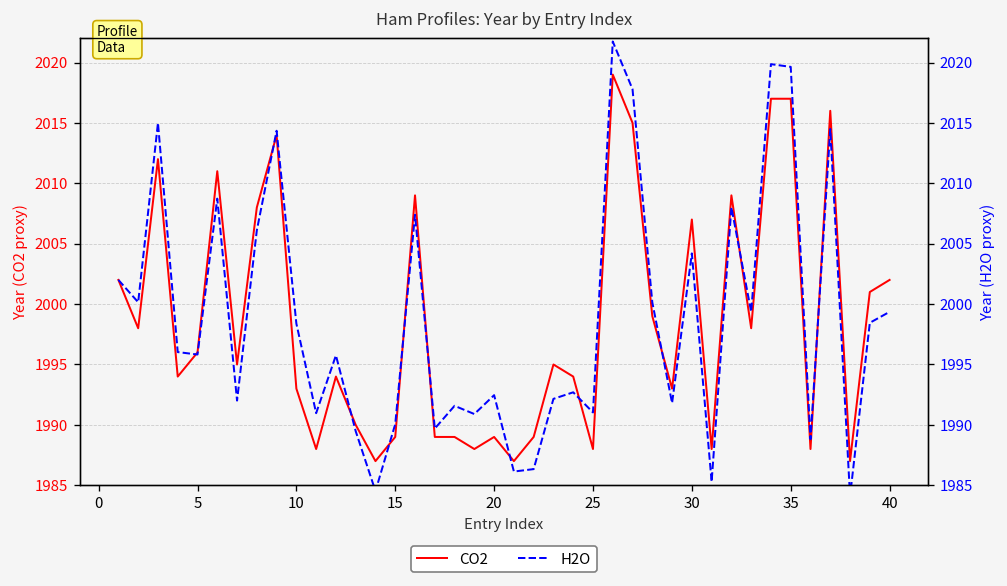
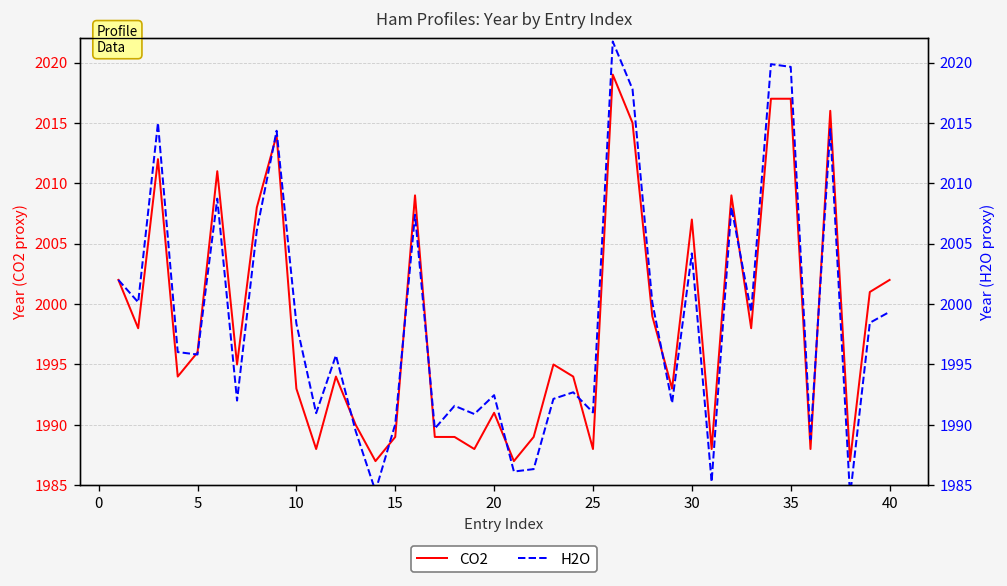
  {
    "CO2": {
      "5": 1996,
      "10": 1993,
      "15": 1989,
-     "20": 1989,
+     "20": 1991,
      "25": 1988,
      "30": 2007,
      "35": 2017,
      "40": 2002
    },
    "H2O": {
      "5": 1995.8,
      "10": 1998.4,
      "15": 1990.1,
      "20": 1992.5,
      "25": 1991.0,
      "30": 2004.2,
      "35": 2019.6,
      "40": 1999.4
    }
  }
